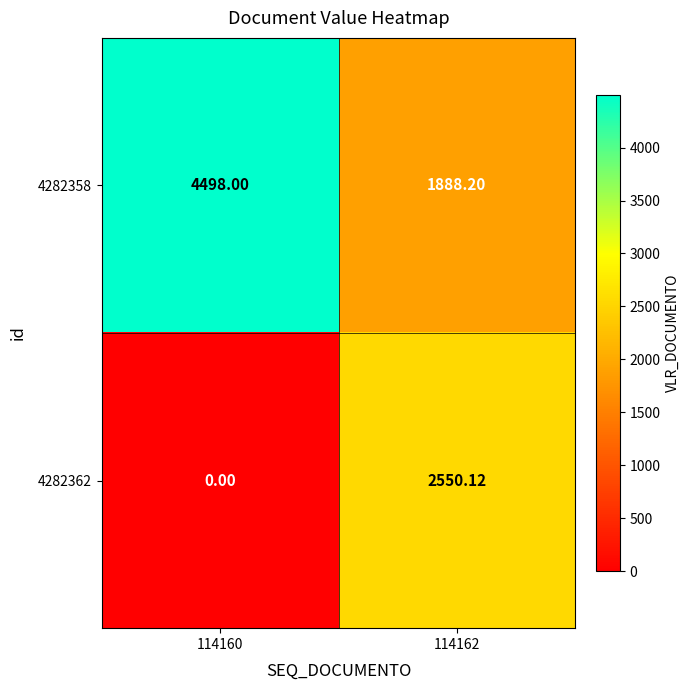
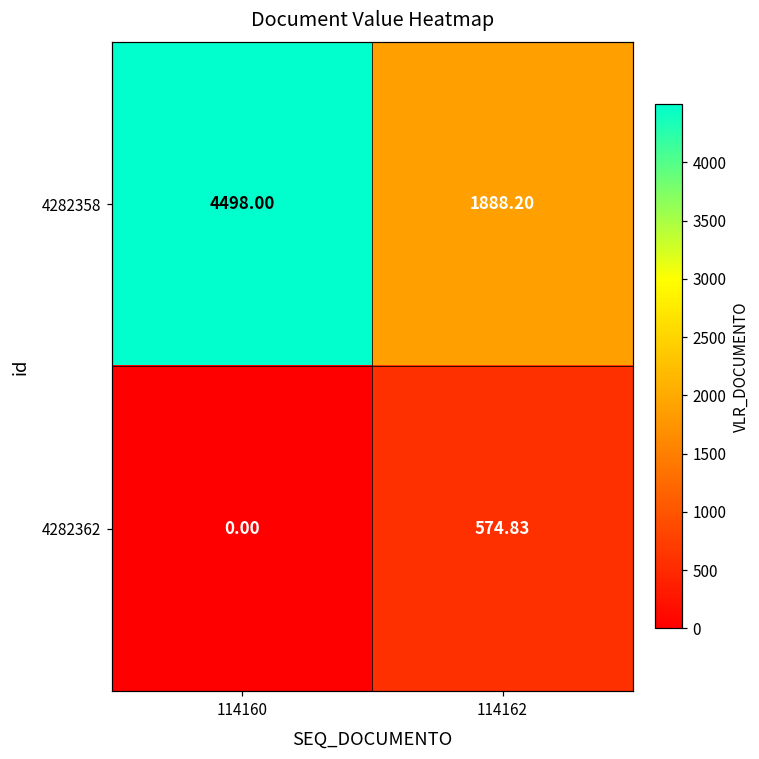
  {
    "4282358": {
      "114160": 4498.00,
      "114162": 1888.20
    },
    "4282362": {
      "114160": 0.00,
-     "114162": 2550.12
+     "114162": 574.83
    }
  }
